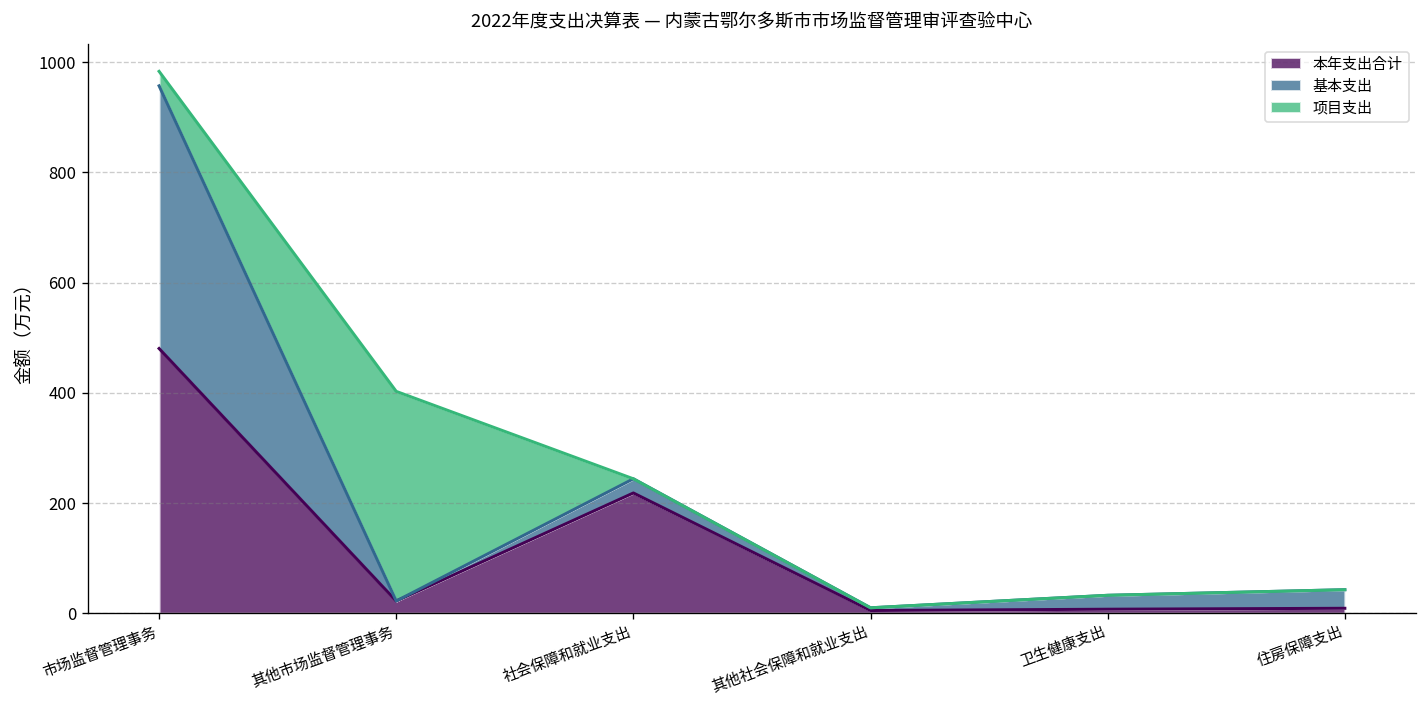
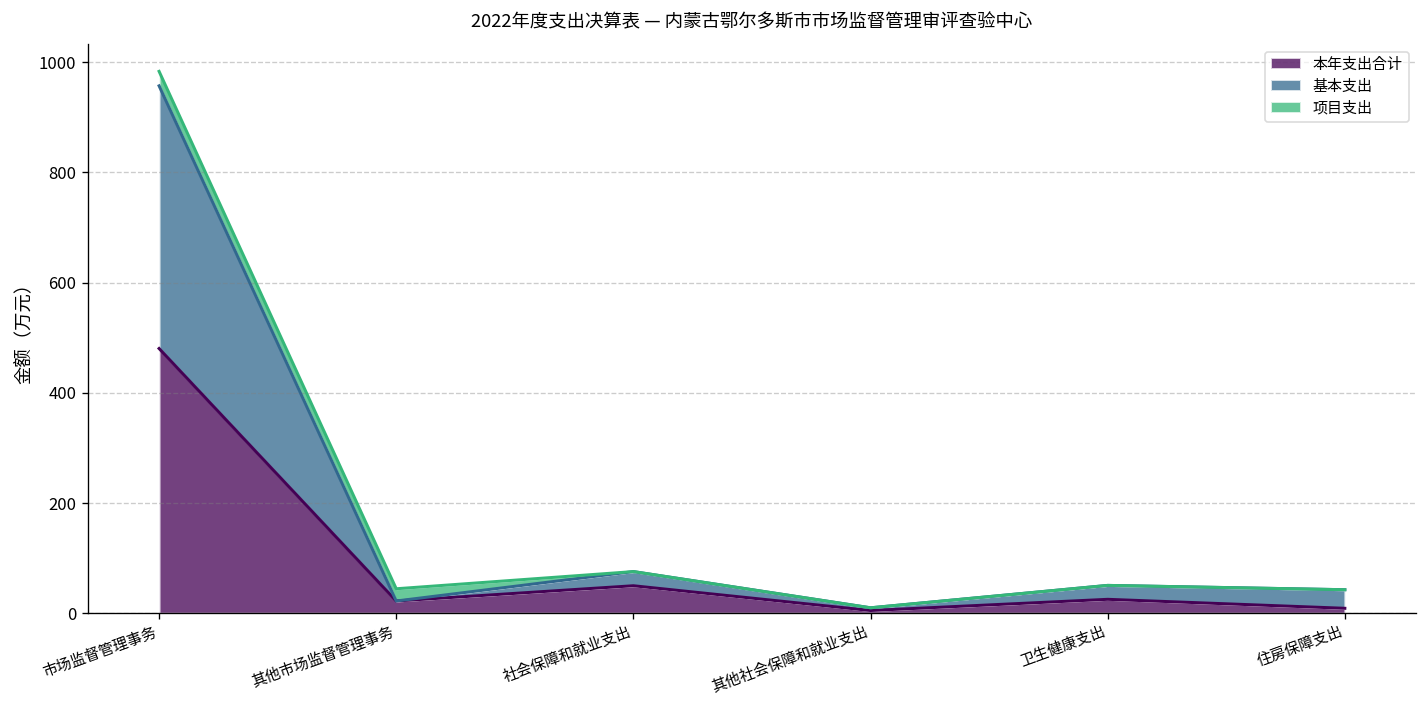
  {
    "本年支出合计": {
      "市场监督管理事务": 480,
-     "社会保障和就业支出": 220,
-     "卫生健康支出": 10,
+     "社会保障和就业支出": 50,
+     "卫生健康支出": 30,
      "住房保障支出": 10
    },
    "基本支出": {
      "市场监督管理事务": 480
    },
    "项目支出": {
      "市场监督管理事务": 30,
-     "其他市场监督管理事务": 380
+     "其他市场监督管理事务": 20
    }
  }
